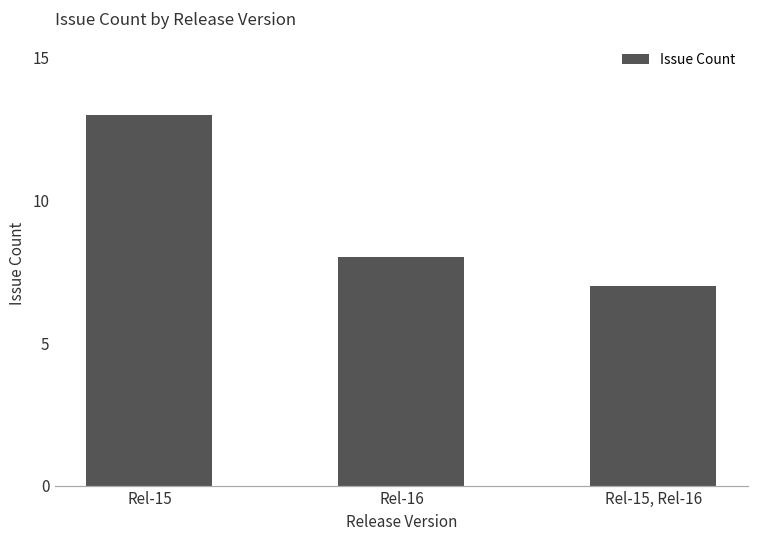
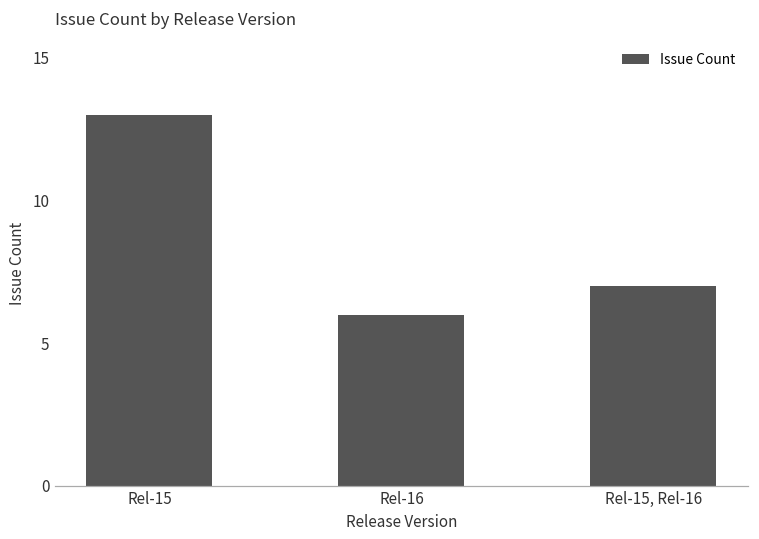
  {
    "Rel-15": 13,
-   "Rel-16": 8,
+   "Rel-16": 6,
    "Rel-15, Rel-16": 7
  }
